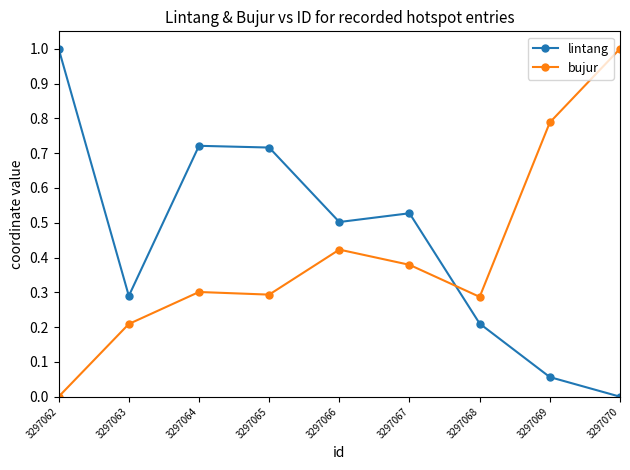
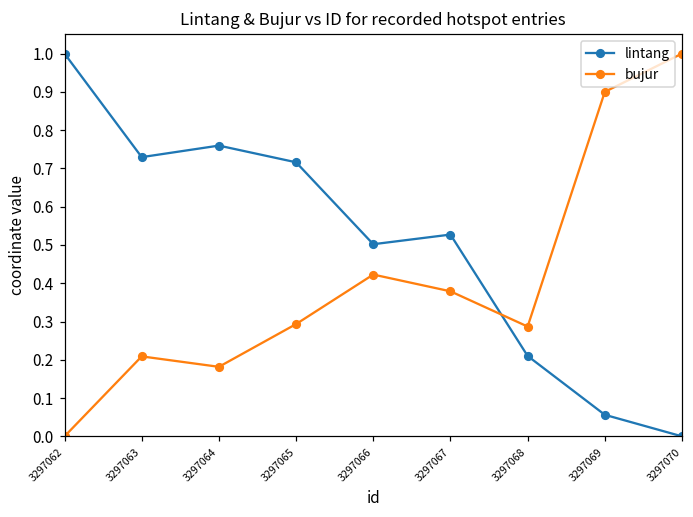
  {
    "lintang": {
      "3297062": 1.00,
-     "3297063": 0.29,
-     "3297064": 0.72,
+     "3297063": 0.73,
+     "3297064": 0.76,
      "3297065": 0.72,
      "3297066": 0.50,
      "3297067": 0.53,
      "3297068": 0.21,
      "3297069": 0.06,
      "3297070": 0.00
    },
    "bujur": {
      "3297062": 0.00,
      "3297063": 0.21,
-     "3297064": 0.30,
+     "3297064": 0.18,
      "3297065": 0.29,
      "3297066": 0.42,
      "3297067": 0.38,
      "3297068": 0.29,
-     "3297069": 0.79,
+     "3297069": 0.90,
      "3297070": 1.00
    }
  }
